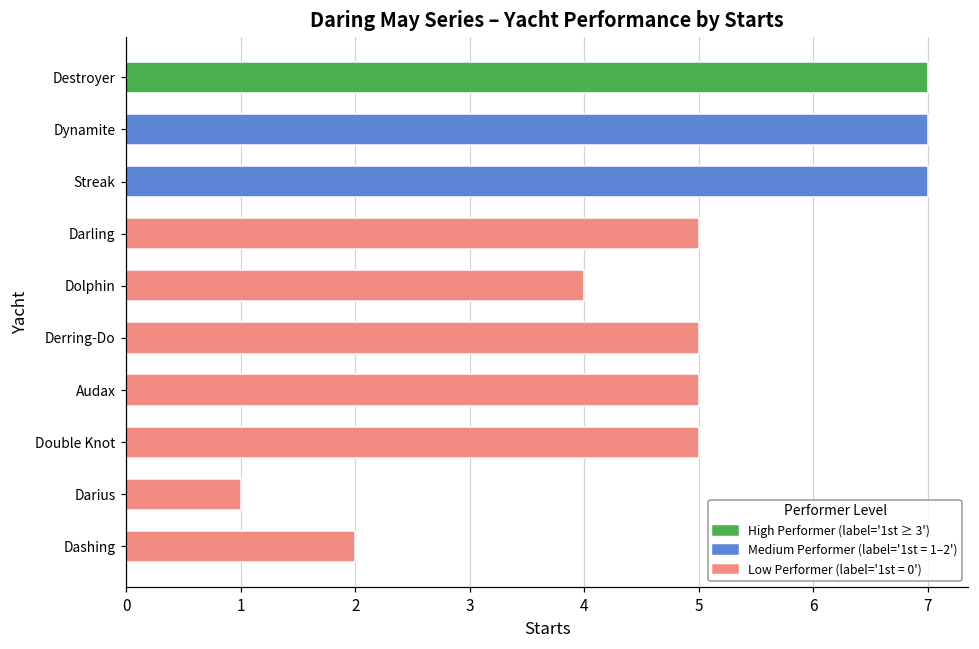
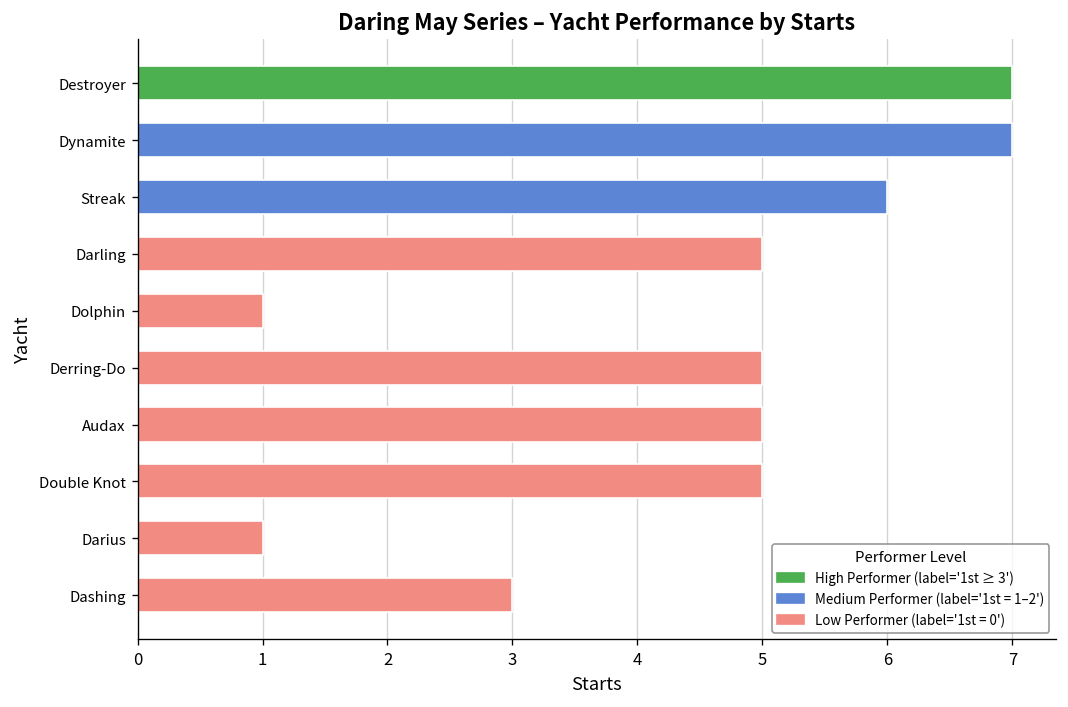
  {
    "Destroyer": 7,
    "Dynamite": 7,
-   "Streak": 7,
+   "Streak": 6,
    "Darling": 5,
-   "Dolphin": 4,
+   "Dolphin": 1,
    "Derring-Do": 5,
    "Audax": 5,
    "Double Knot": 5,
    "Darius": 1,
-   "Dashing": 2
+   "Dashing": 3
  }
